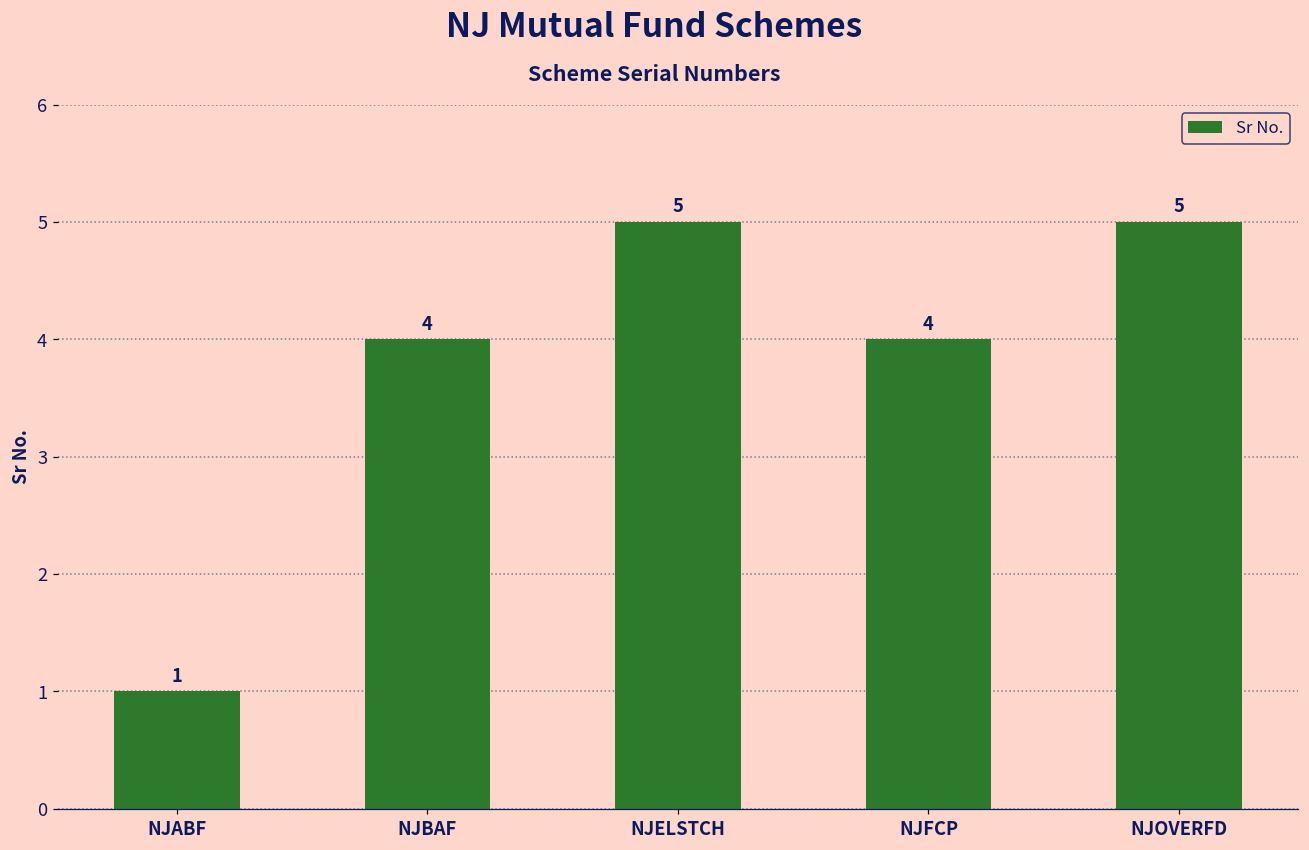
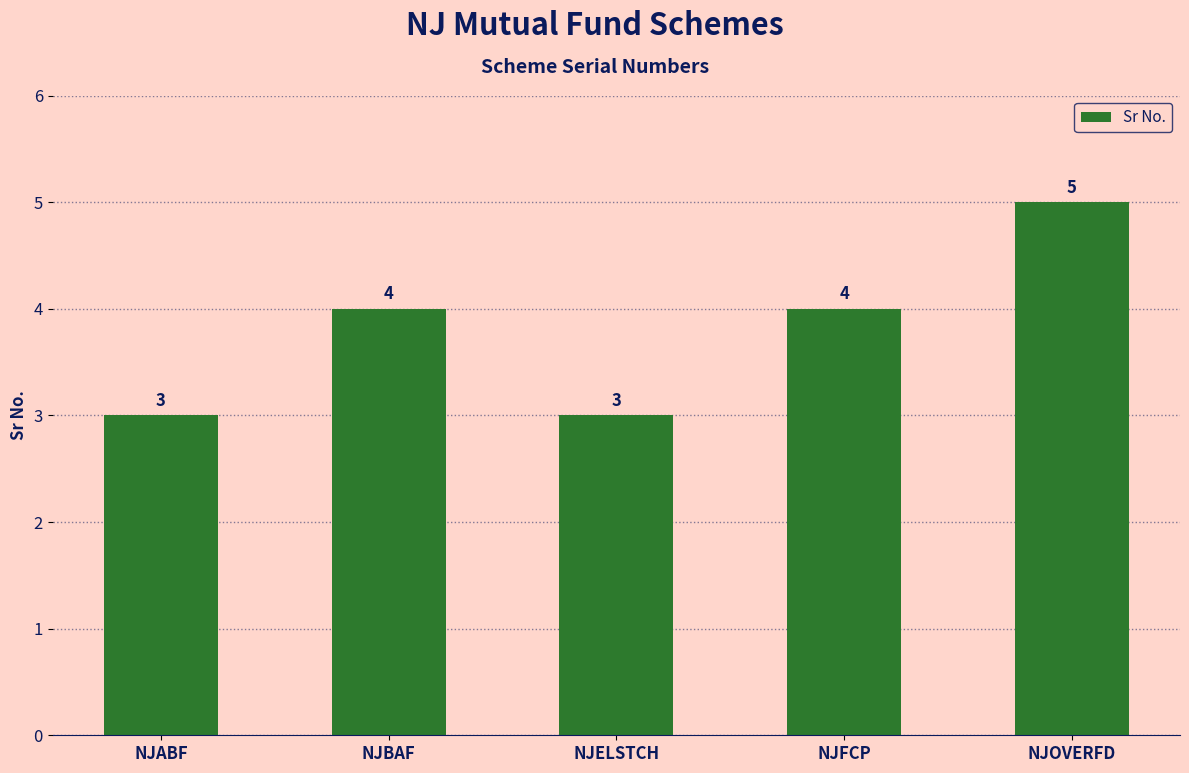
  {
-   "NJABF": 1,
+   "NJABF": 3,
    "NJBAF": 4,
-   "NJELSTCH": 5,
+   "NJELSTCH": 3,
    "NJFCP": 4,
    "NJOVERFD": 5
  }
